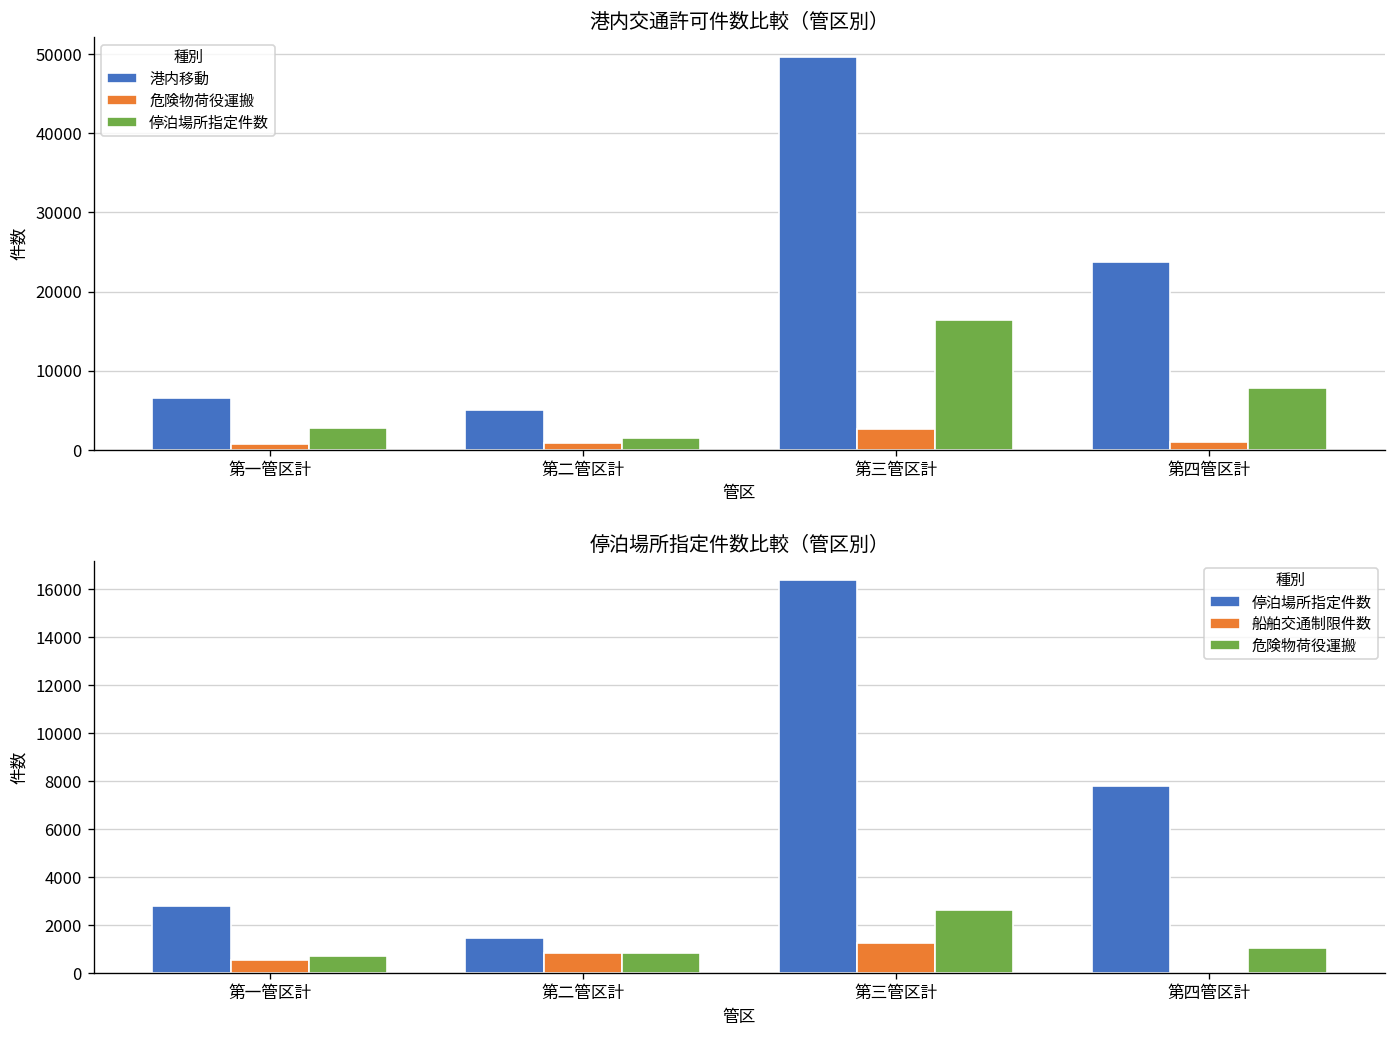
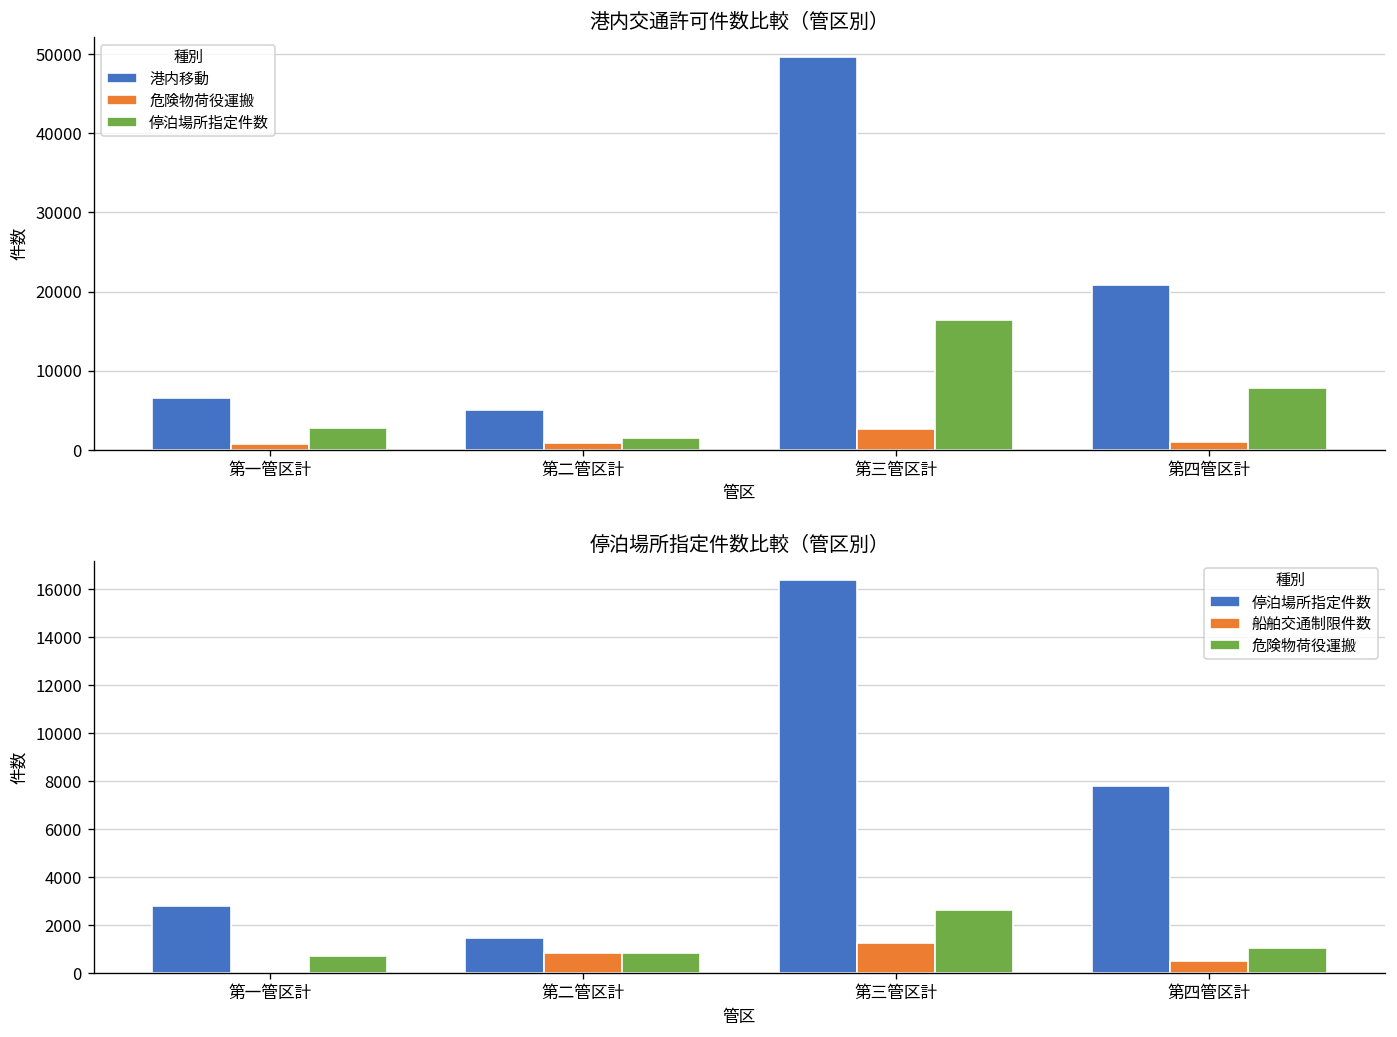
  {
    "港内交通許可件数比較（管区別）": {
      "港内移動": {
        "第一管区計": 7000,
        "第二管区計": 5000,
        "第三管区計": 50000,
-       "第四管区計": 24000
+       "第四管区計": 21000
      }
    },
    "停泊場所指定件数比較（管区別）": {
      "停泊場所指定件数": {
        "第一管区計": 2800,
        "第二管区計": 1500,
        "第三管区計": 16400,
        "第四管区計": 7800
      },
      "船舶交通制限件数": {
-       "第一管区計": 500,
+       "第一管区計": 0,
        "第二管区計": 900,
        "第三管区計": 1200,
-       "第四管区計": 0
+       "第四管区計": 500
      },
      "危険物荷役運搬": {
        "第一管区計": 700,
        "第二管区計": 900,
        "第三管区計": 2600,
        "第四管区計": 1000
      }
    }
  }
